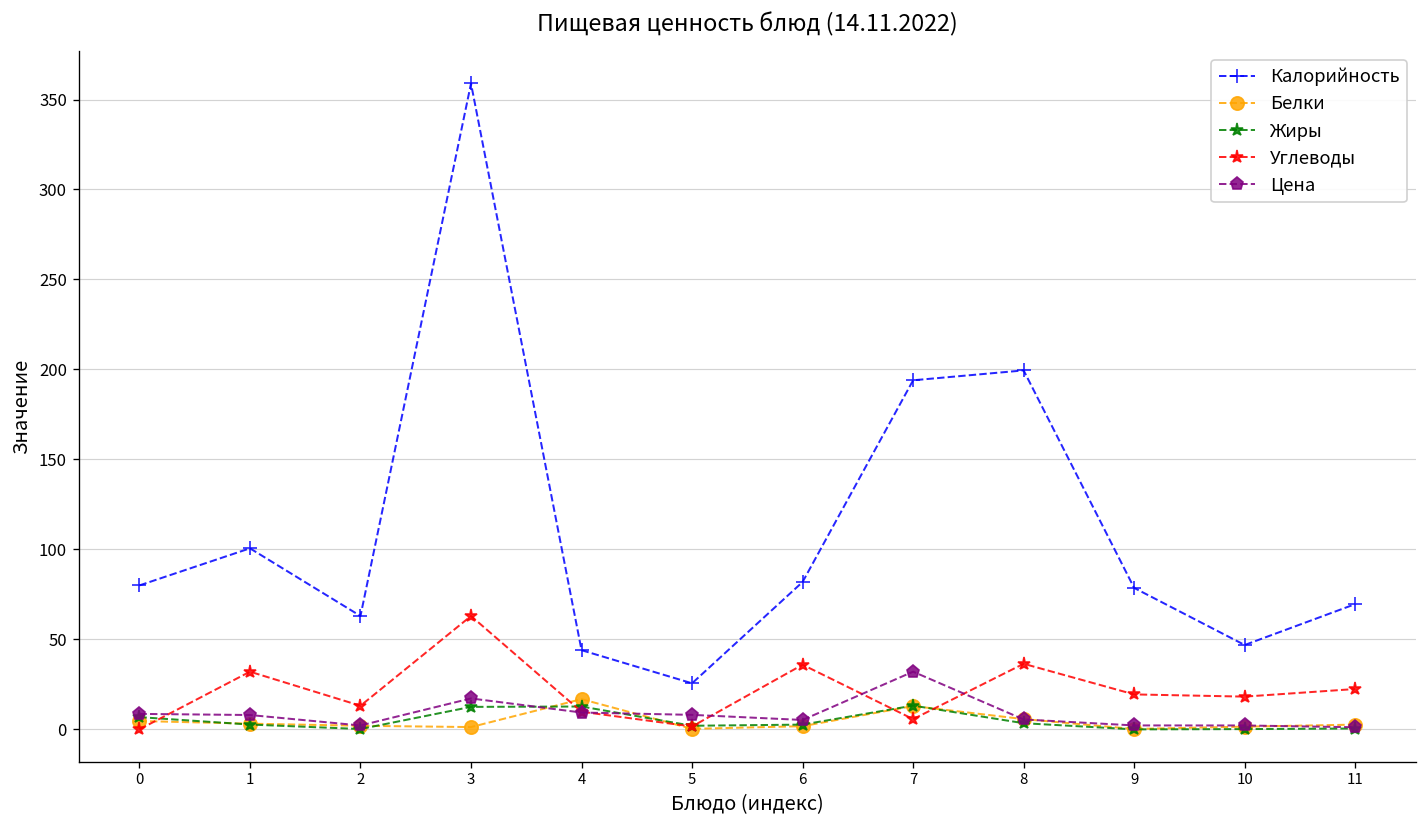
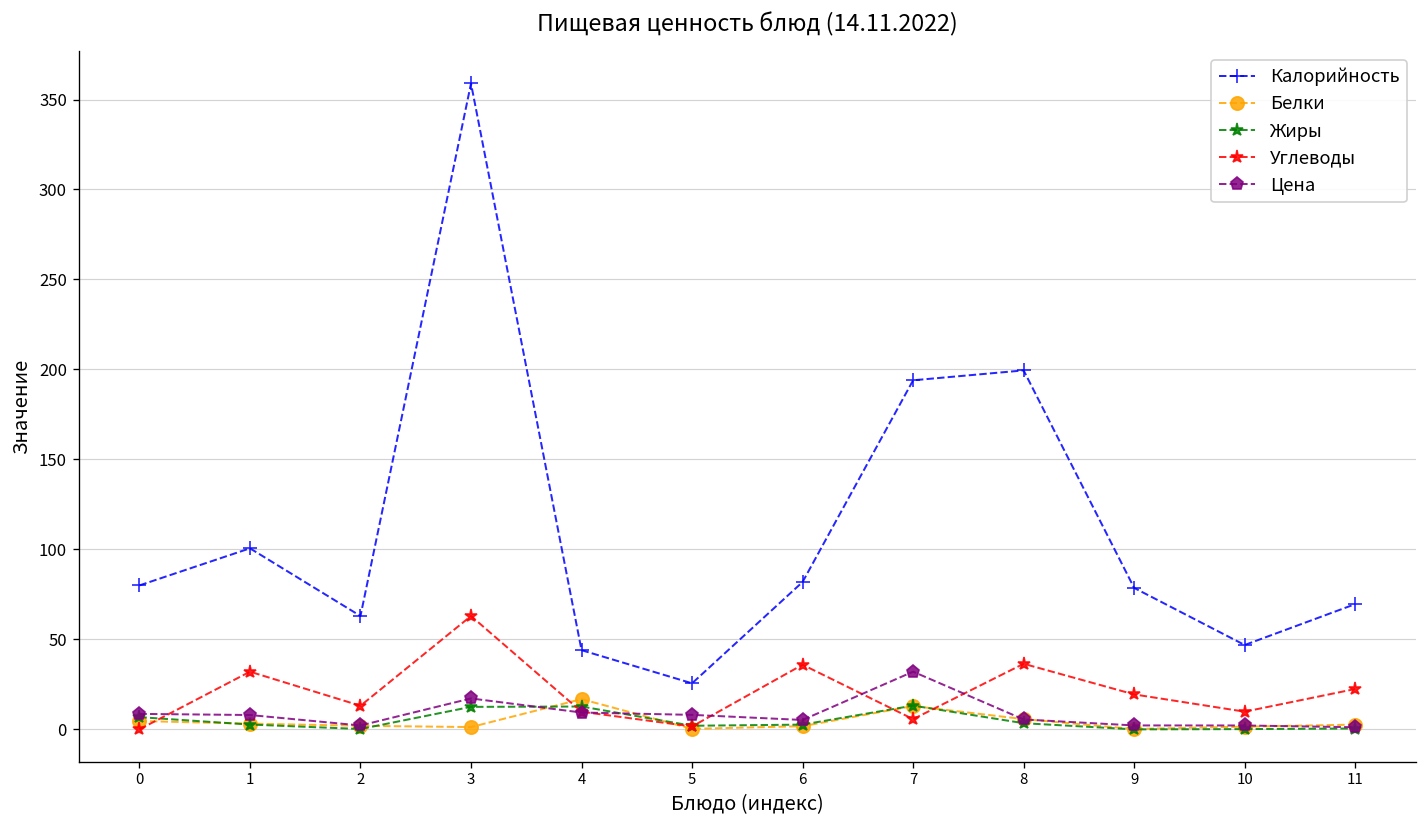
  {
    "Калорийность": {
      "0": 80,
      "1": 101,
      "2": 63,
      "3": 359,
      "4": 44,
      "5": 26,
      "6": 82,
      "7": 194,
      "8": 199,
      "9": 79,
      "10": 47,
      "11": 70
    },
    "Белки": {
      "0": 5,
      "3": 1,
      "4": 17
    },
    "Жиры": {
      "0": 7,
      "2": 0,
      "3": 13,
      "4": 13,
      "8": 3
    },
    "Углеводы": {
      "0": 0,
      "1": 32,
      "2": 13,
      "3": 63,
      "6": 36,
      "7": 6,
      "8": 36,
      "9": 19,
-     "10": 18,
+     "10": 10,
      "11": 22
    },
    "Цена": {
      "0": 9,
      "1": 8,
      "3": 17,
      "5": 8,
      "6": 5,
      "7": 32,
      "9": 2
    }
  }
